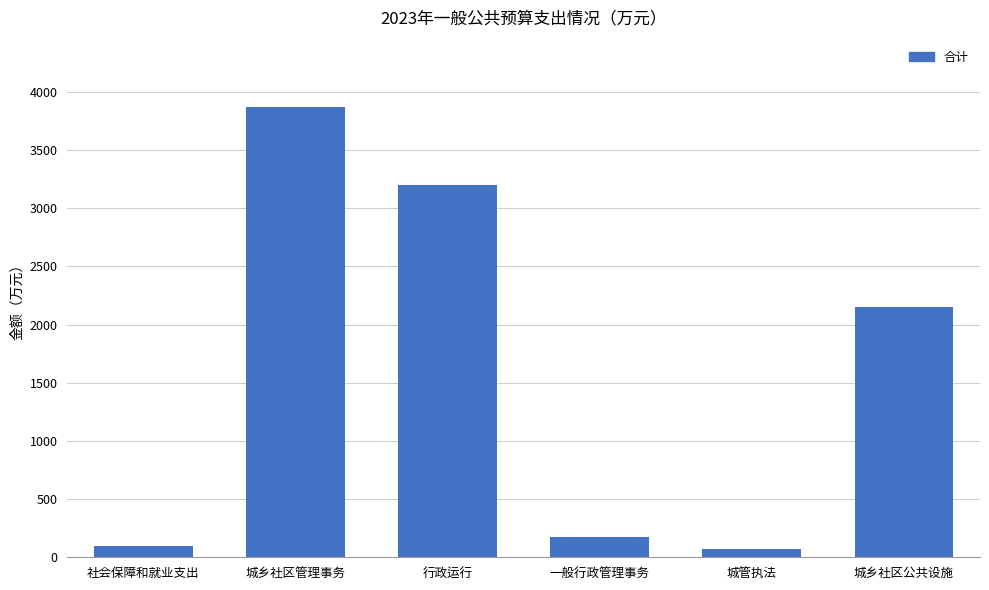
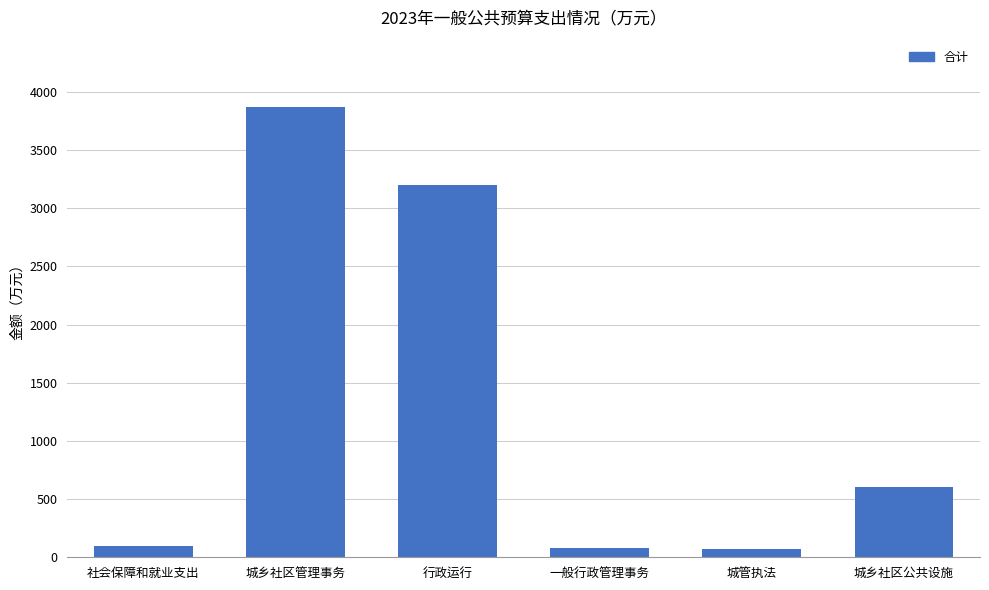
  {
    "社会保障和就业支出": 100,
    "城乡社区管理事务": 3870,
    "行政运行": 3200,
-   "一般行政管理事务": 170,
+   "一般行政管理事务": 80,
    "城管执法": 70,
-   "城乡社区公共设施": 2150
+   "城乡社区公共设施": 600
  }
